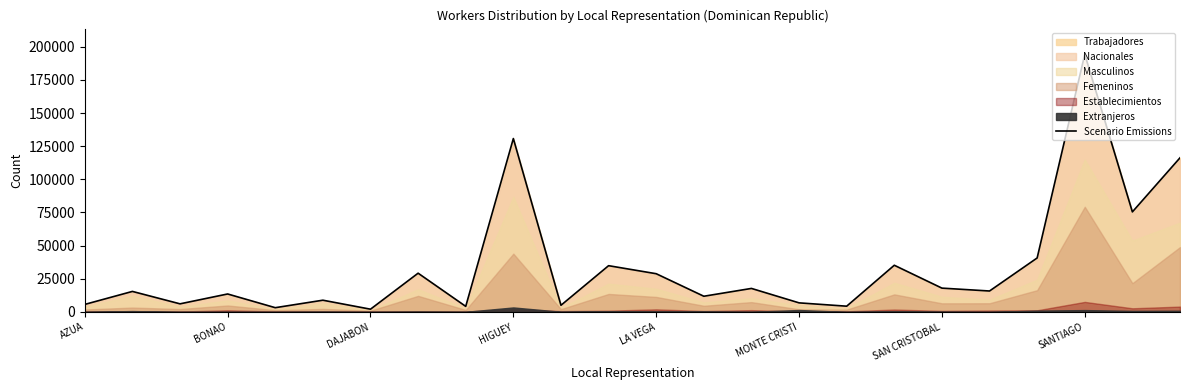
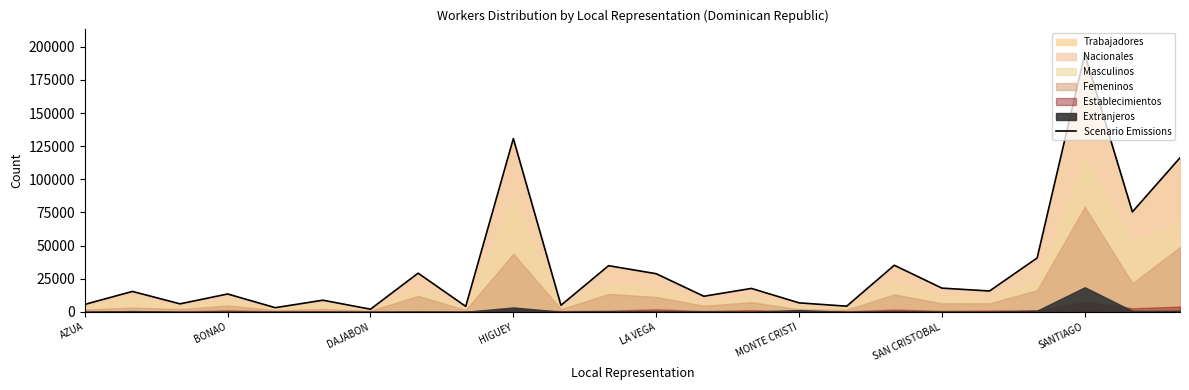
  {
    "Establecimientos": {
      "SANTIAGO": 8000
    },
    "Extranjeros": {
-     "SANTIAGO": 1000
+     "SANTIAGO": 19000
    }
  }
